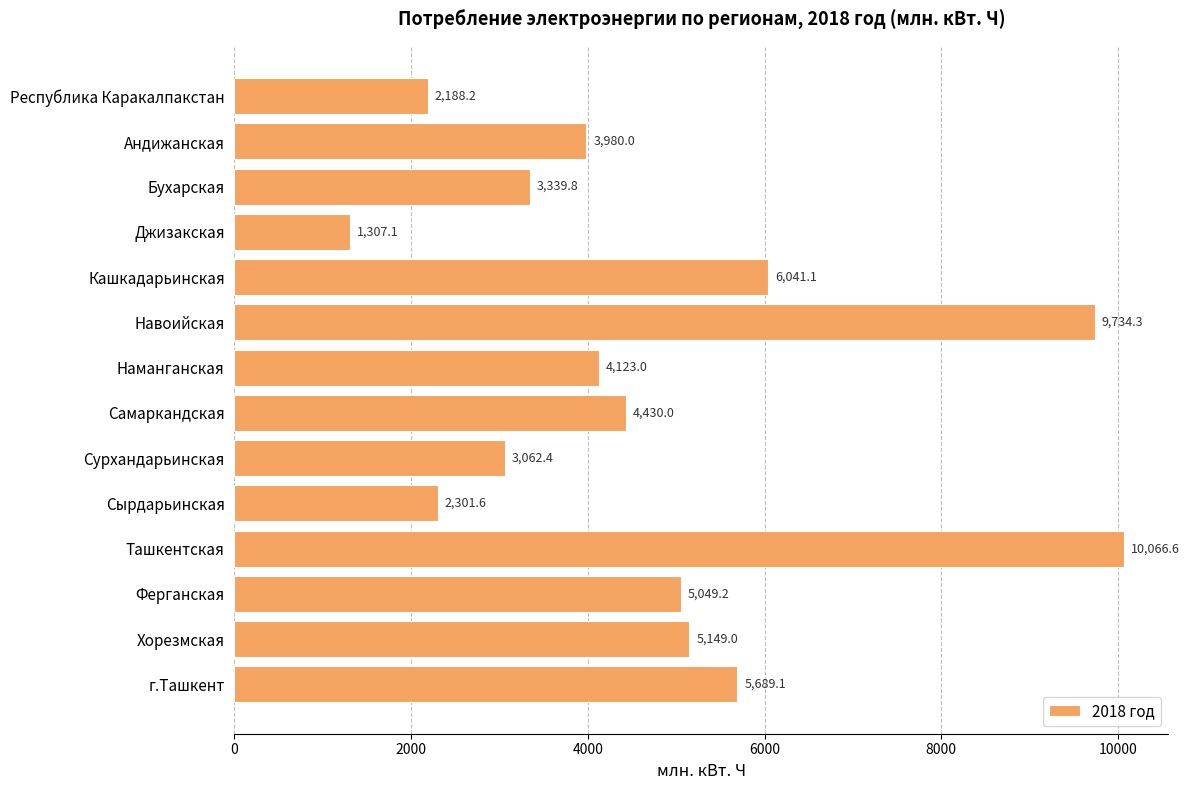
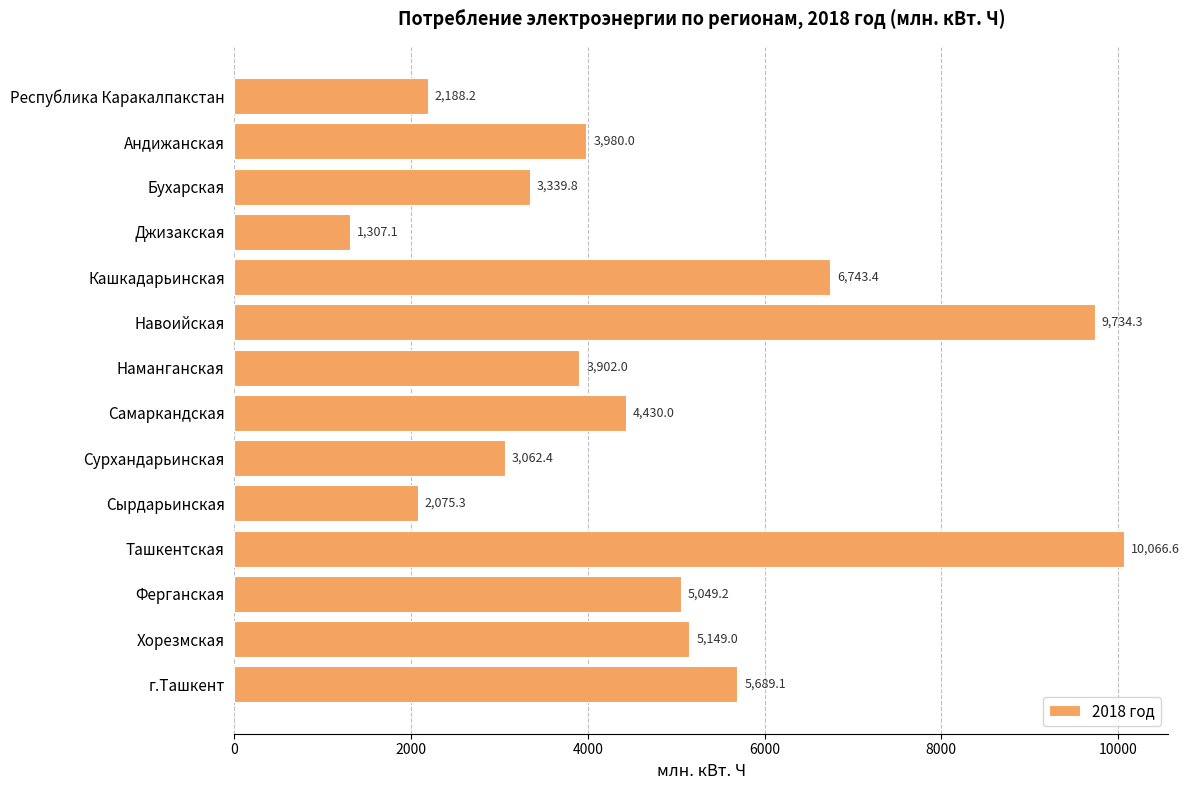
  {
    "Республика Каракалпакстан": "2,188.2",
    "Андижанская": "3,980.0",
    "Бухарская": "3,339.8",
    "Джизакская": "1,307.1",
-   "Кашкадарьинская": "6,041.1",
+   "Кашкадарьинская": "6,743.4",
    "Навоийская": "9,734.3",
-   "Наманганская": "4,123.0",
+   "Наманганская": "3,902.0",
    "Самаркандская": "4,430.0",
    "Сурхандарьинская": "3,062.4",
-   "Сырдарьинская": "2,301.6",
+   "Сырдарьинская": "2,075.3",
    "Ташкентская": "10,066.6",
    "Ферганская": "5,049.2",
    "Хорезмская": "5,149.0",
    "г.Ташкент": "5,689.1"
  }
